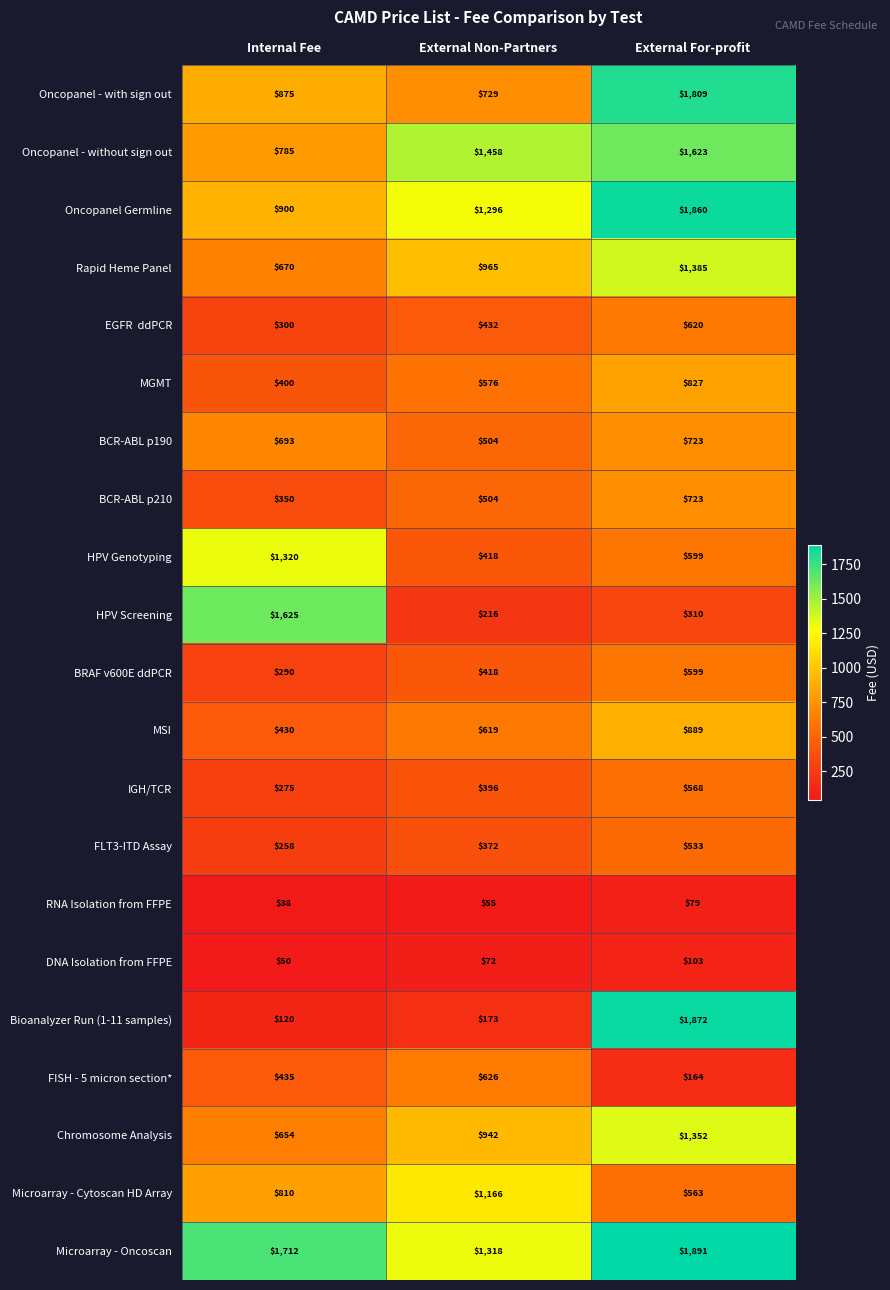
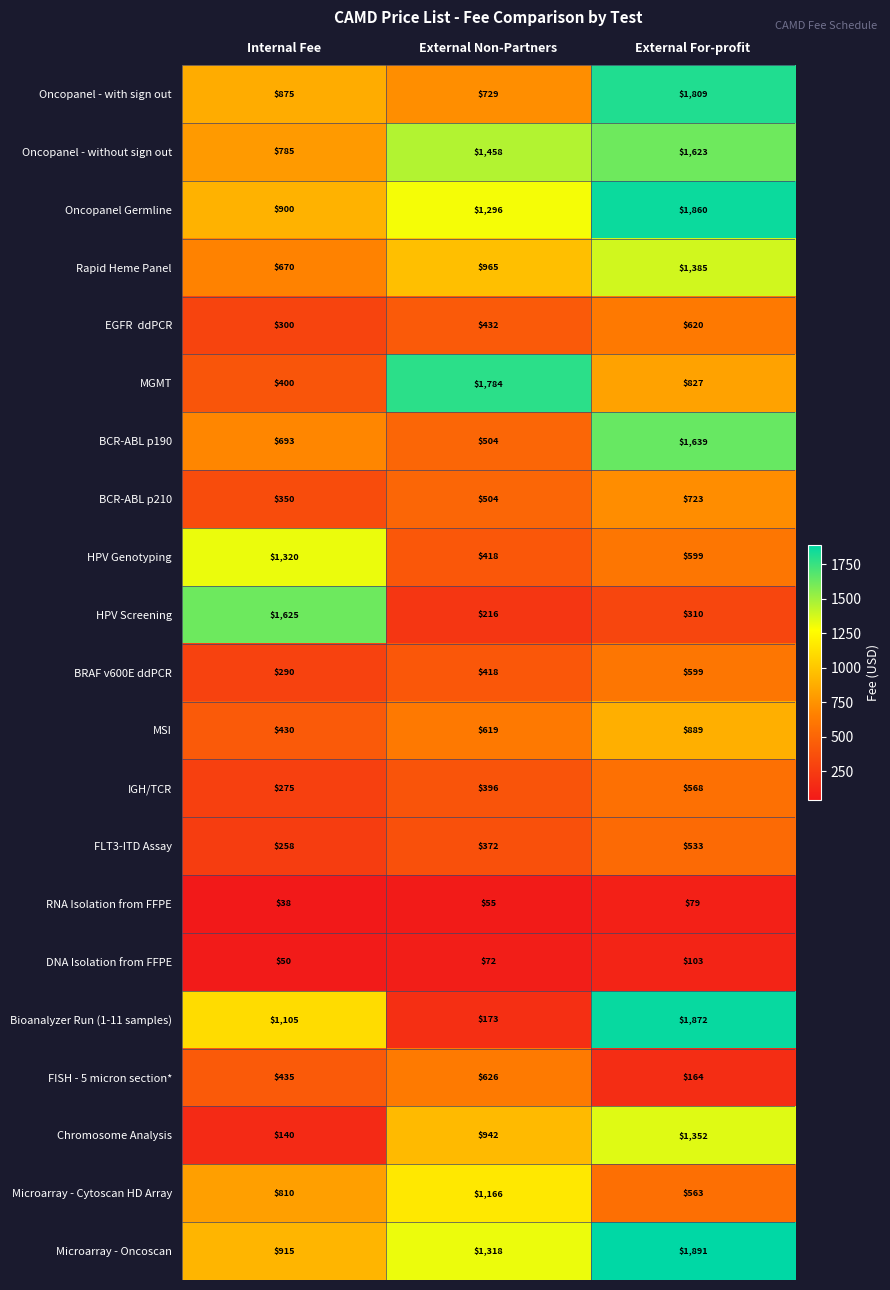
  {
    "Oncopanel - with sign out": {
      "Internal Fee": "$875",
      "External Non-Partners": "$729",
      "External For-profit": "$1,809"
    },
    "Oncopanel - without sign out": {
      "Internal Fee": "$785",
      "External Non-Partners": "$1,458",
      "External For-profit": "$1,623"
    },
    "Oncopanel Germline": {
      "Internal Fee": "$900",
      "External Non-Partners": "$1,296",
      "External For-profit": "$1,860"
    },
    "Rapid Heme Panel": {
      "Internal Fee": "$670",
      "External Non-Partners": "$965",
      "External For-profit": "$1,385"
    },
    "EGFR ddPCR": {
      "Internal Fee": "$300",
      "External Non-Partners": "$432",
      "External For-profit": "$620"
    },
    "MGMT": {
      "Internal Fee": "$400",
-     "External Non-Partners": "$576",
+     "External Non-Partners": "$1,784",
      "External For-profit": "$827"
    },
    "BCR-ABL p190": {
      "Internal Fee": "$693",
      "External Non-Partners": "$504",
-     "External For-profit": "$723"
+     "External For-profit": "$1,639"
    },
    "BCR-ABL p210": {
      "Internal Fee": "$350",
      "External Non-Partners": "$504",
      "External For-profit": "$723"
    },
    "HPV Genotyping": {
      "Internal Fee": "$1,320",
      "External Non-Partners": "$418",
      "External For-profit": "$599"
    },
    "HPV Screening": {
      "Internal Fee": "$1,625",
      "External Non-Partners": "$216",
      "External For-profit": "$310"
    },
    "BRAF v600E ddPCR": {
      "Internal Fee": "$290",
      "External Non-Partners": "$418",
      "External For-profit": "$599"
    },
    "MSI": {
      "Internal Fee": "$430",
      "External Non-Partners": "$619",
      "External For-profit": "$889"
    },
    "IGH/TCR": {
      "Internal Fee": "$275",
      "External Non-Partners": "$396",
      "External For-profit": "$568"
    },
    "FLT3-ITD Assay": {
      "Internal Fee": "$258",
      "External Non-Partners": "$372",
      "External For-profit": "$533"
    },
    "RNA Isolation from FFPE": {
      "Internal Fee": "$38",
      "External Non-Partners": "$55",
      "External For-profit": "$79"
    },
    "DNA Isolation from FFPE": {
      "Internal Fee": "$50",
      "External Non-Partners": "$72",
      "External For-profit": "$103"
    },
    "Bioanalyzer Run (1-11 samples)": {
-     "Internal Fee": "$120",
+     "Internal Fee": "$1,105",
      "External Non-Partners": "$173",
      "External For-profit": "$1,872"
    },
    "FISH - 5 micron section*": {
      "Internal Fee": "$435",
      "External Non-Partners": "$626",
      "External For-profit": "$164"
    },
    "Chromosome Analysis": {
-     "Internal Fee": "$654",
+     "Internal Fee": "$140",
      "External Non-Partners": "$942",
      "External For-profit": "$1,352"
    },
    "Microarray - Cytoscan HD Array": {
      "Internal Fee": "$810",
      "External Non-Partners": "$1,166",
      "External For-profit": "$563"
    },
    "Microarray - Oncoscan": {
-     "Internal Fee": "$1,712",
+     "Internal Fee": "$915",
      "External Non-Partners": "$1,318",
      "External For-profit": "$1,891"
    }
  }
